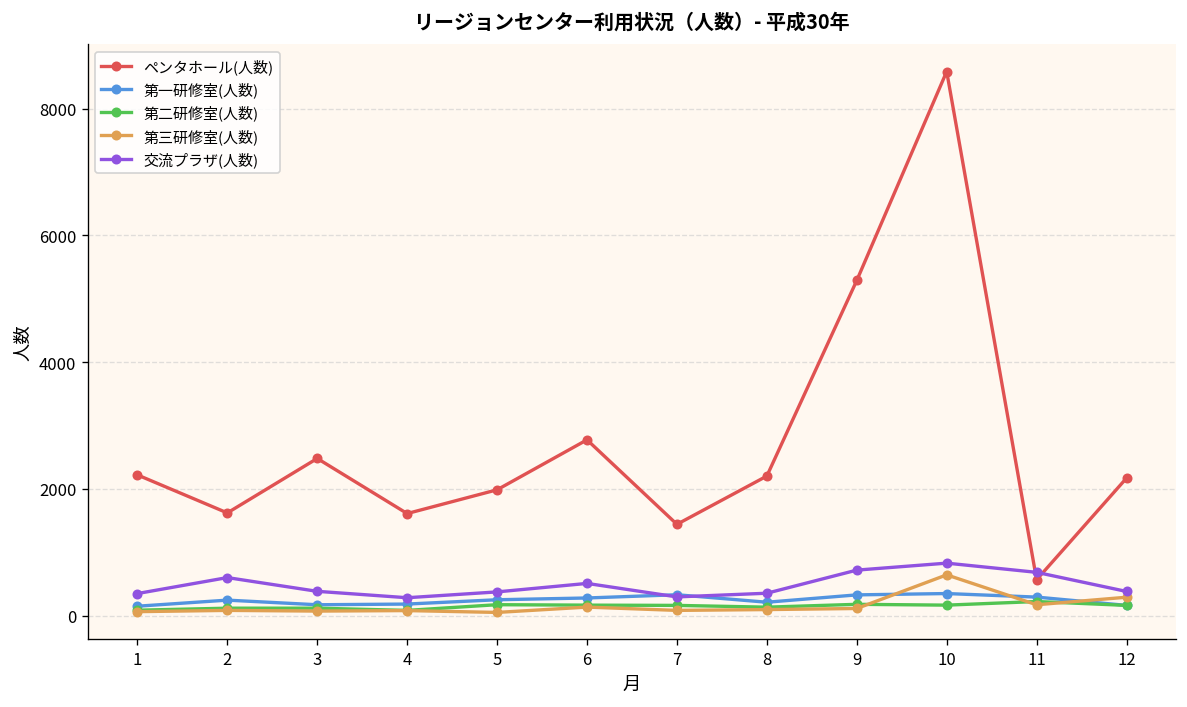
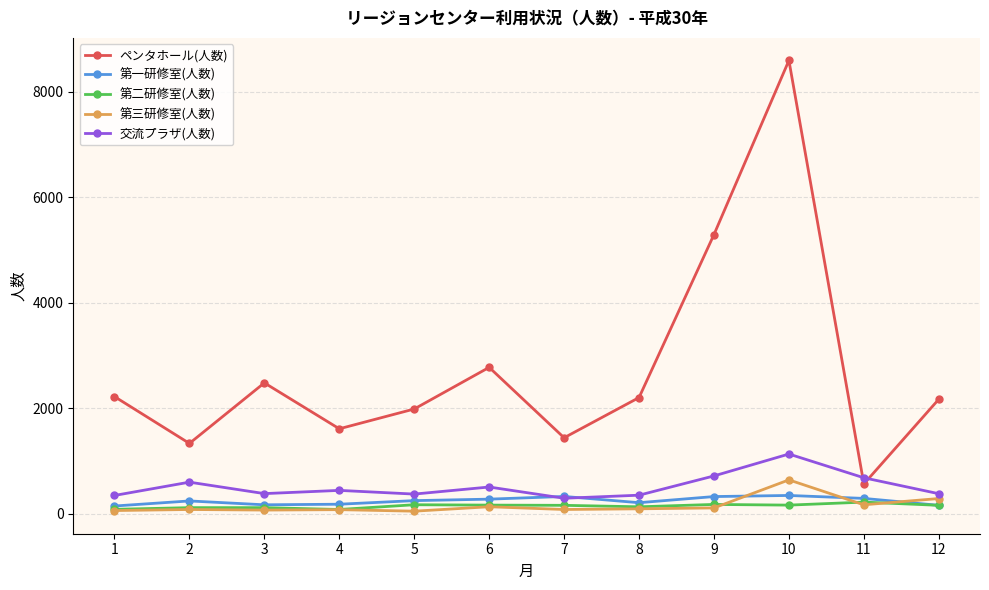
  {
    "ペンタホール(人数)": {
      "1": 2200,
-     "2": 1600,
+     "2": 1300,
      "3": 2500,
      "4": 1600,
      "5": 2000,
      "6": 2800,
      "7": 1400,
      "8": 2200,
      "9": 5300,
      "10": 8600,
      "11": 600,
      "12": 2200
    },
    "第一研修室(人数)": {
      "1": 100,
      "2": 200,
      "3": 200,
      "4": 200,
      "5": 200,
      "6": 300,
      "8": 200,
      "9": 300,
      "10": 300,
      "11": 300
    },
    "第二研修室(人数)": {
      "5": 200,
      "7": 200,
      "9": 200,
      "10": 200,
      "11": 200
    },
    "第三研修室(人数)": {
      "5": 0,
      "7": 100,
      "9": 100,
      "10": 600,
      "11": 200,
      "12": 300
    },
    "交流プラザ(人数)": {
      "1": 300,
      "2": 600,
      "3": 400,
-     "4": 300,
+     "4": 400,
      "5": 400,
      "6": 500,
      "8": 400,
      "9": 700,
-     "10": 800,
+     "10": 1100,
      "11": 700,
      "12": 400
    }
  }
